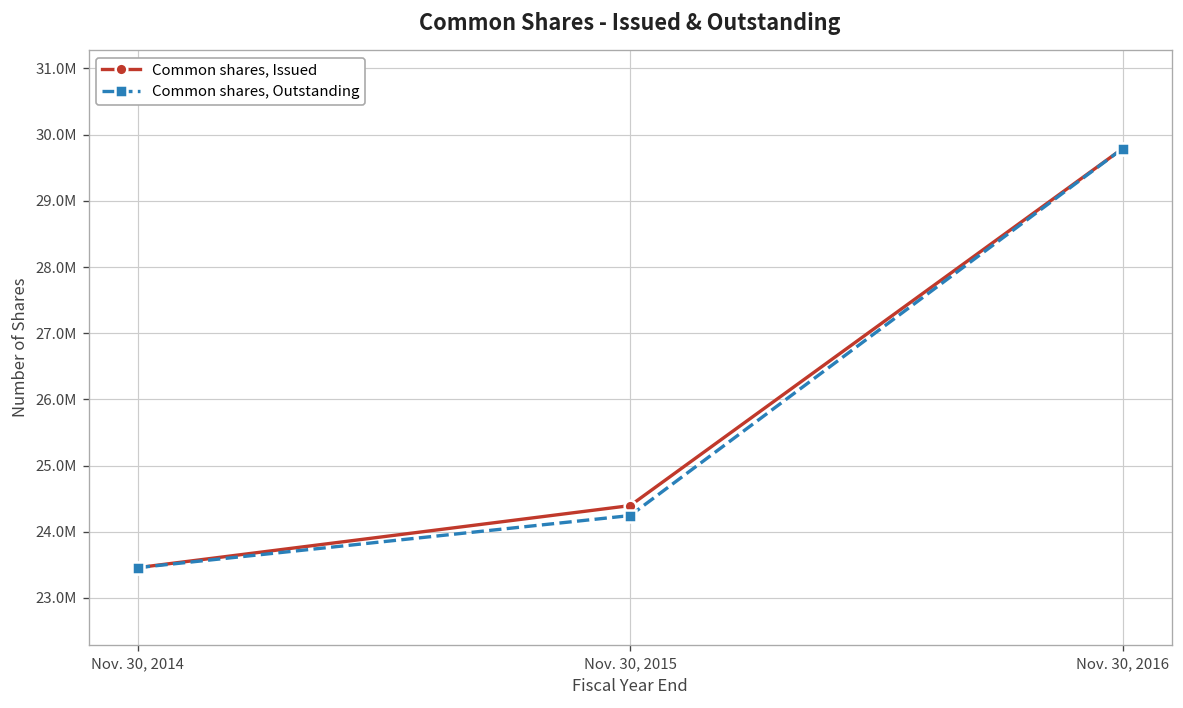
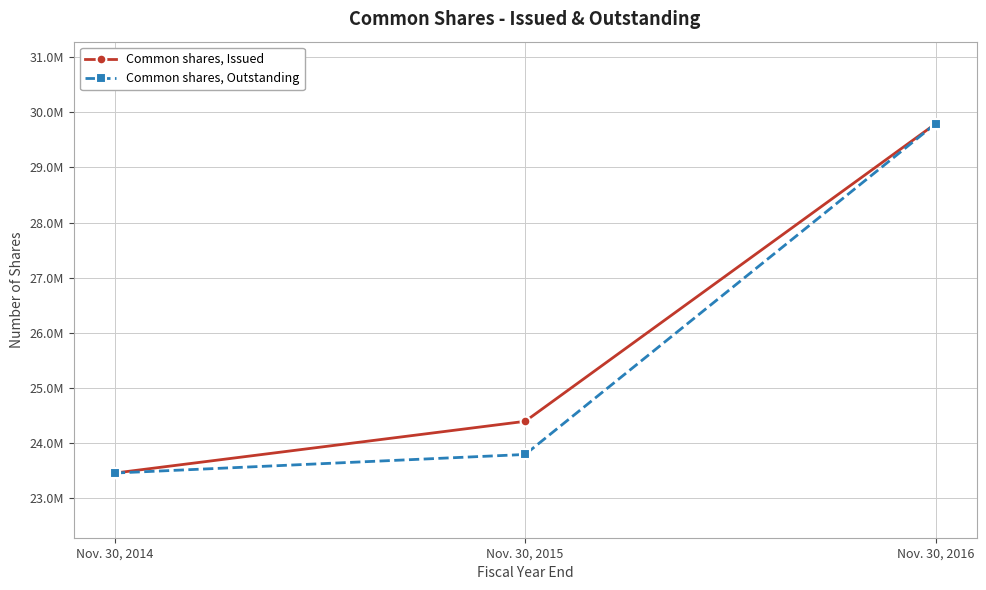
  {
    "Common shares, Issued": {
      "Nov. 30, 2015": 24400000
    },
    "Common shares, Outstanding": {
-     "Nov. 30, 2015": 24200000
+     "Nov. 30, 2015": 23800000
    }
  }
